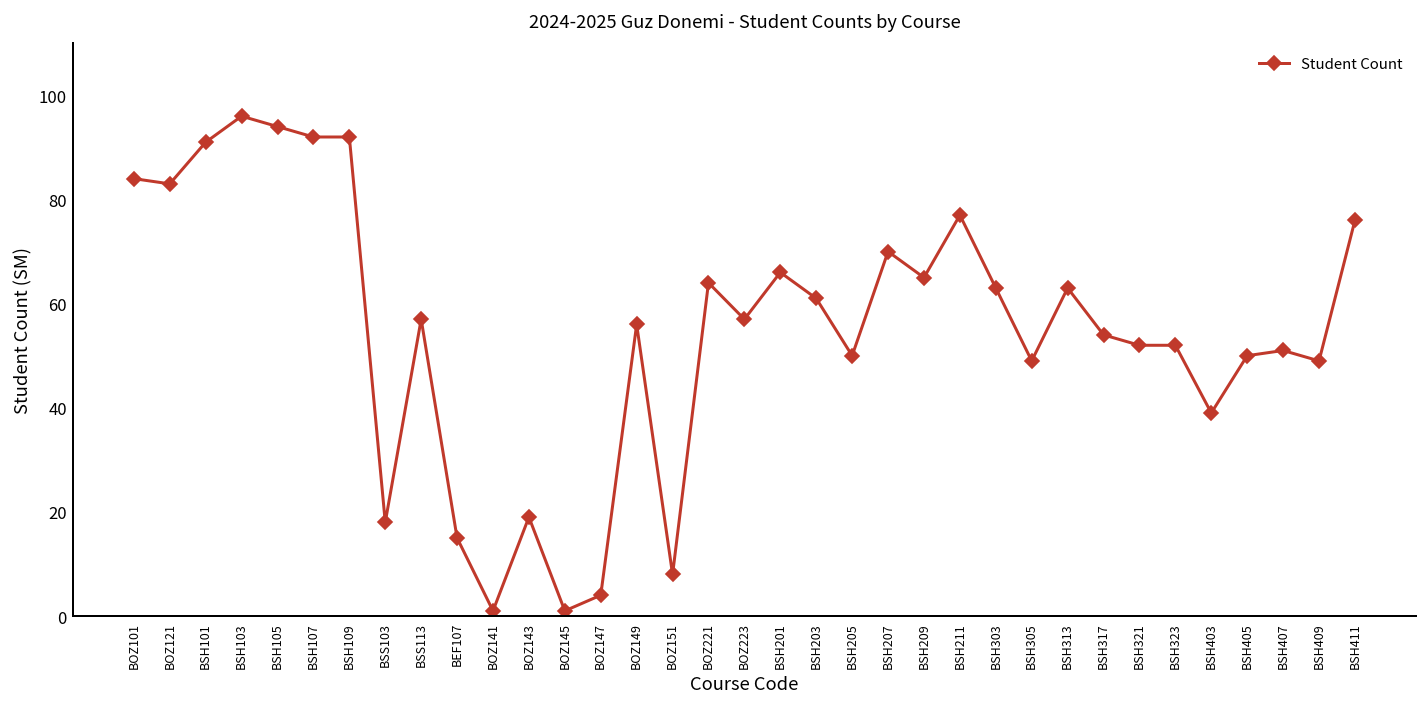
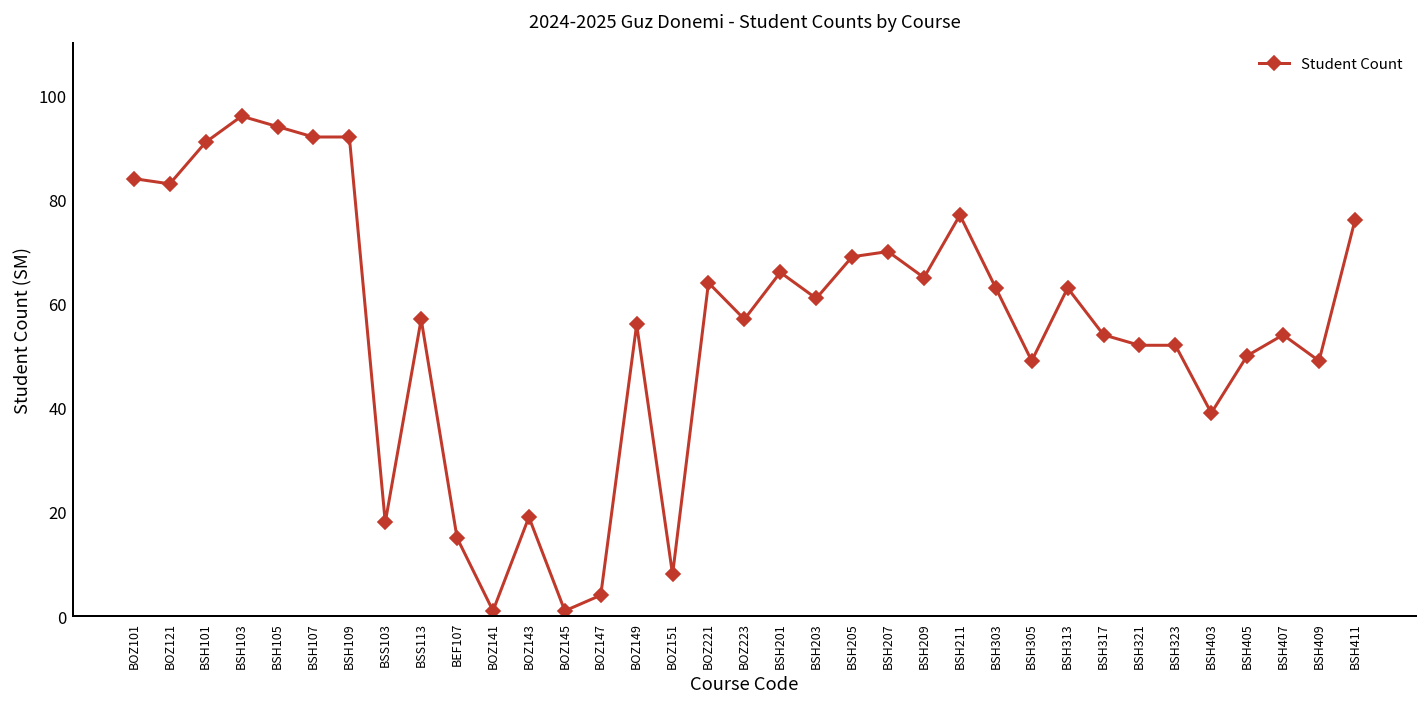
  {
    "BOZ101": 84,
    "BOZ121": 83,
    "BSH101": 91,
    "BSH103": 96,
    "BSH105": 94,
    "BSH107": 92,
    "BSH109": 92,
    "BSS103": 18,
    "BSS113": 57,
    "BEF107": 15,
    "BOZ141": 1,
    "BOZ143": 19,
    "BOZ145": 1,
    "BOZ147": 4,
    "BOZ149": 56,
    "BOZ151": 8,
    "BOZ221": 64,
    "BOZ223": 57,
    "BSH201": 66,
    "BSH203": 61,
-   "BSH205": 50,
+   "BSH205": 69,
    "BSH207": 70,
    "BSH209": 65,
    "BSH211": 77,
    "BSH303": 63,
    "BSH305": 49,
    "BSH313": 63,
    "BSH317": 54,
    "BSH321": 52,
    "BSH323": 52,
    "BSH403": 39,
    "BSH405": 50,
-   "BSH407": 51,
+   "BSH407": 54,
    "BSH409": 49,
    "BSH411": 76
  }
